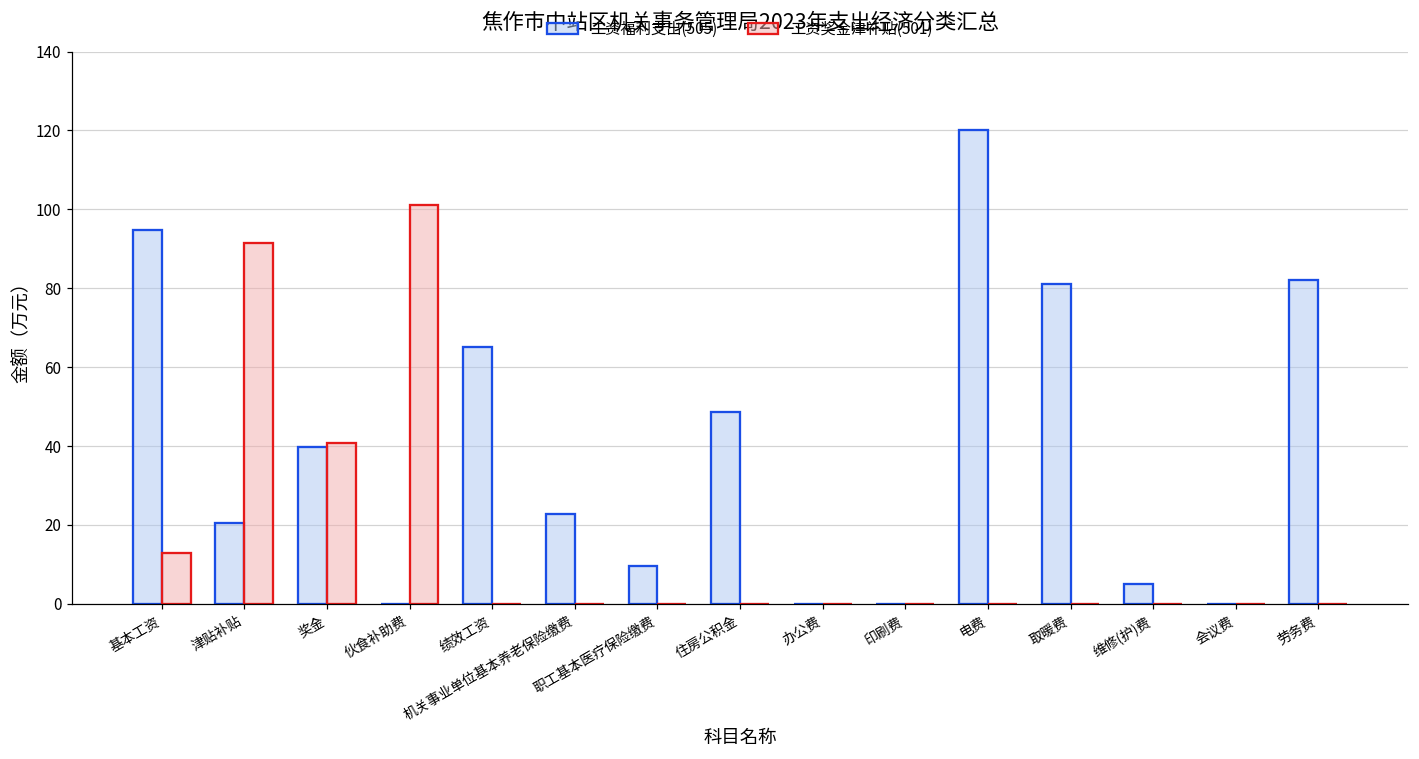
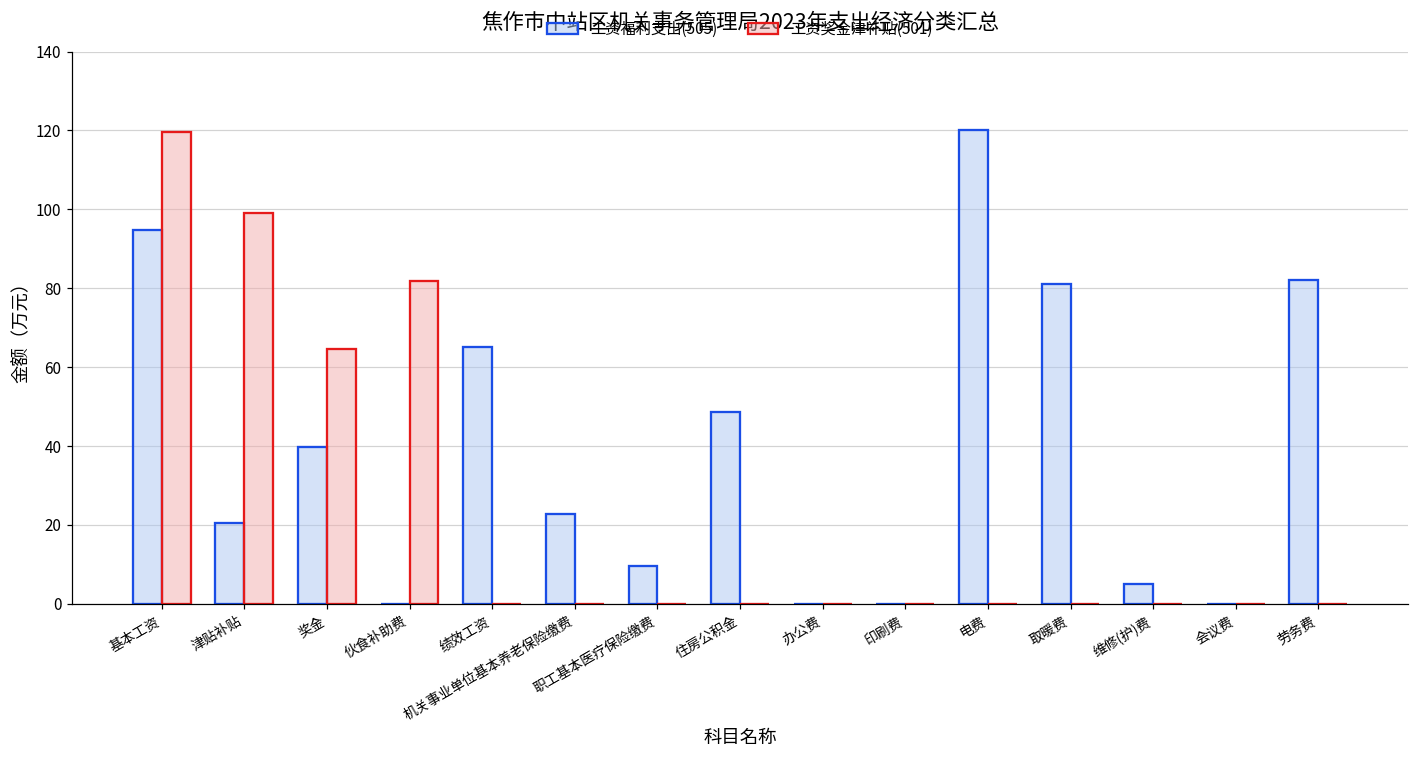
  {
    "工资福利支出(505)": {
      "基本工资": 95,
      "津贴补贴": 20,
      "奖金": 40,
      "伙食补助费": 0,
      "绩效工资": 65,
      "机关事业单位基本养老保险缴费": 23,
      "职工基本医疗保险缴费": 10,
      "住房公积金": 49,
      "办公费": 0,
      "印刷费": 0,
      "电费": 120,
      "取暖费": 81,
      "维修(护)费": 5,
      "会议费": 0,
      "劳务费": 82
    },
    "工资奖金津补贴(501)": {
-     "基本工资": 13,
-     "津贴补贴": 91,
-     "奖金": 41,
-     "伙食补助费": 101,
+     "基本工资": 119,
+     "津贴补贴": 99,
+     "奖金": 65,
+     "伙食补助费": 82,
      "绩效工资": 0,
      "机关事业单位基本养老保险缴费": 0,
      "职工基本医疗保险缴费": 0,
      "住房公积金": 0,
      "办公费": 0,
      "印刷费": 0,
      "电费": 0,
      "取暖费": 0,
      "维修(护)费": 0,
      "会议费": 0,
      "劳务费": 0
    }
  }
